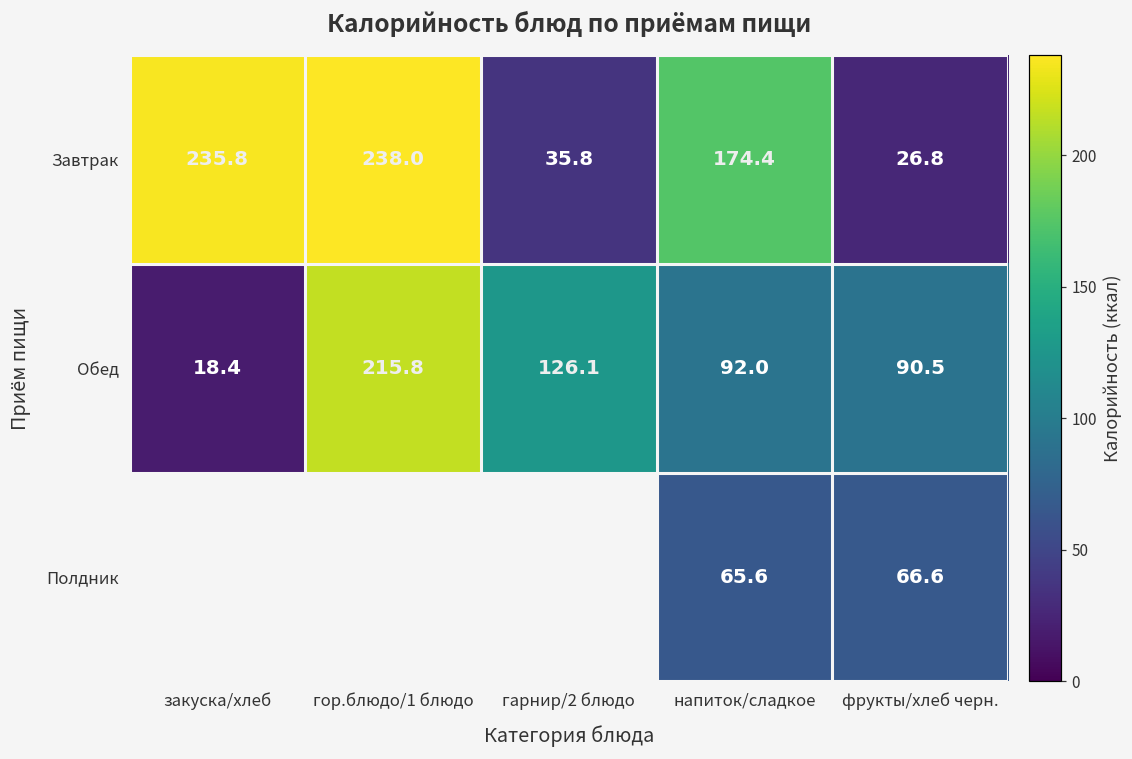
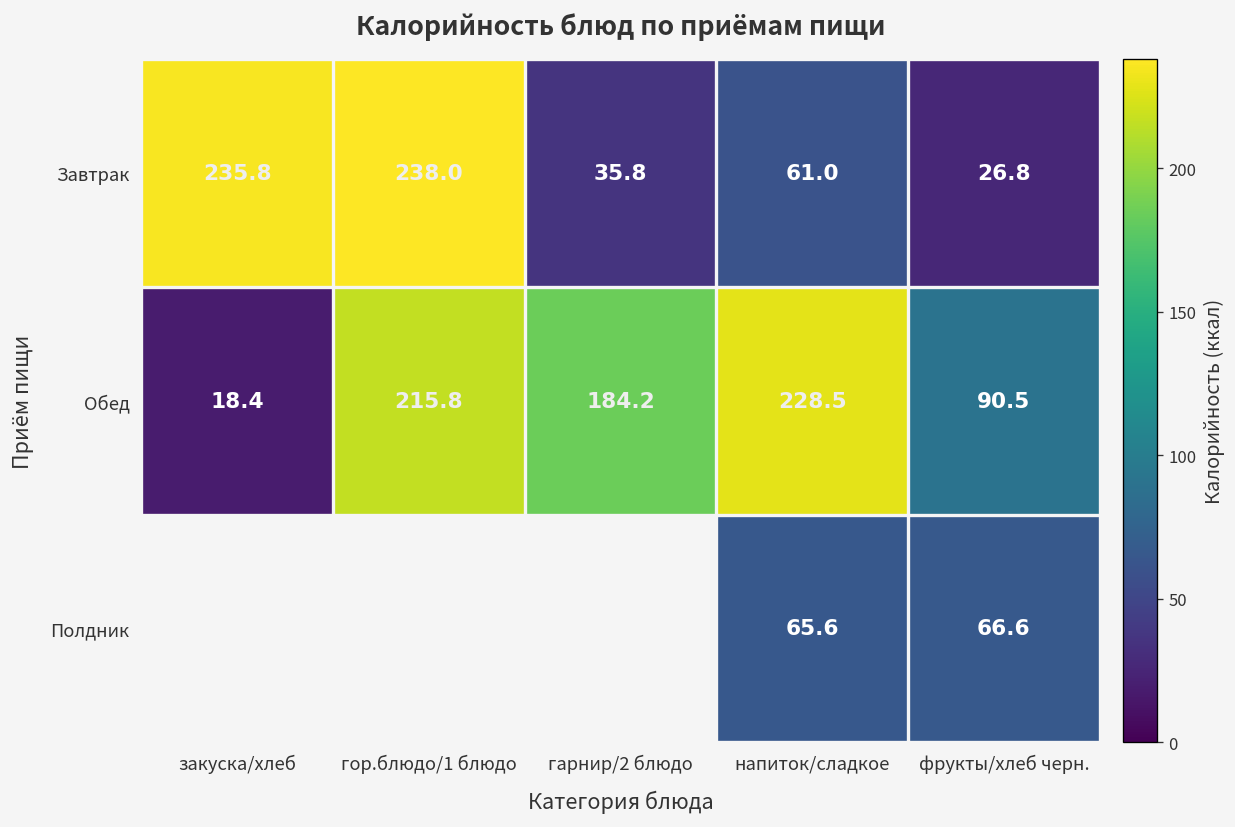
  {
    "Завтрак": {
      "закуска/хлеб": 235.8,
      "гор.блюдо/1 блюдо": 238.0,
      "гарнир/2 блюдо": 35.8,
-     "напиток/сладкое": 174.4,
+     "напиток/сладкое": 61.0,
      "фрукты/хлеб черн.": 26.8
    },
    "Обед": {
      "закуска/хлеб": 18.4,
      "гор.блюдо/1 блюдо": 215.8,
-     "гарнир/2 блюдо": 126.1,
-     "напиток/сладкое": 92.0,
+     "гарнир/2 блюдо": 184.2,
+     "напиток/сладкое": 228.5,
      "фрукты/хлеб черн.": 90.5
    },
    "Полдник": {
      "напиток/сладкое": 65.6,
      "фрукты/хлеб черн.": 66.6
    }
  }
